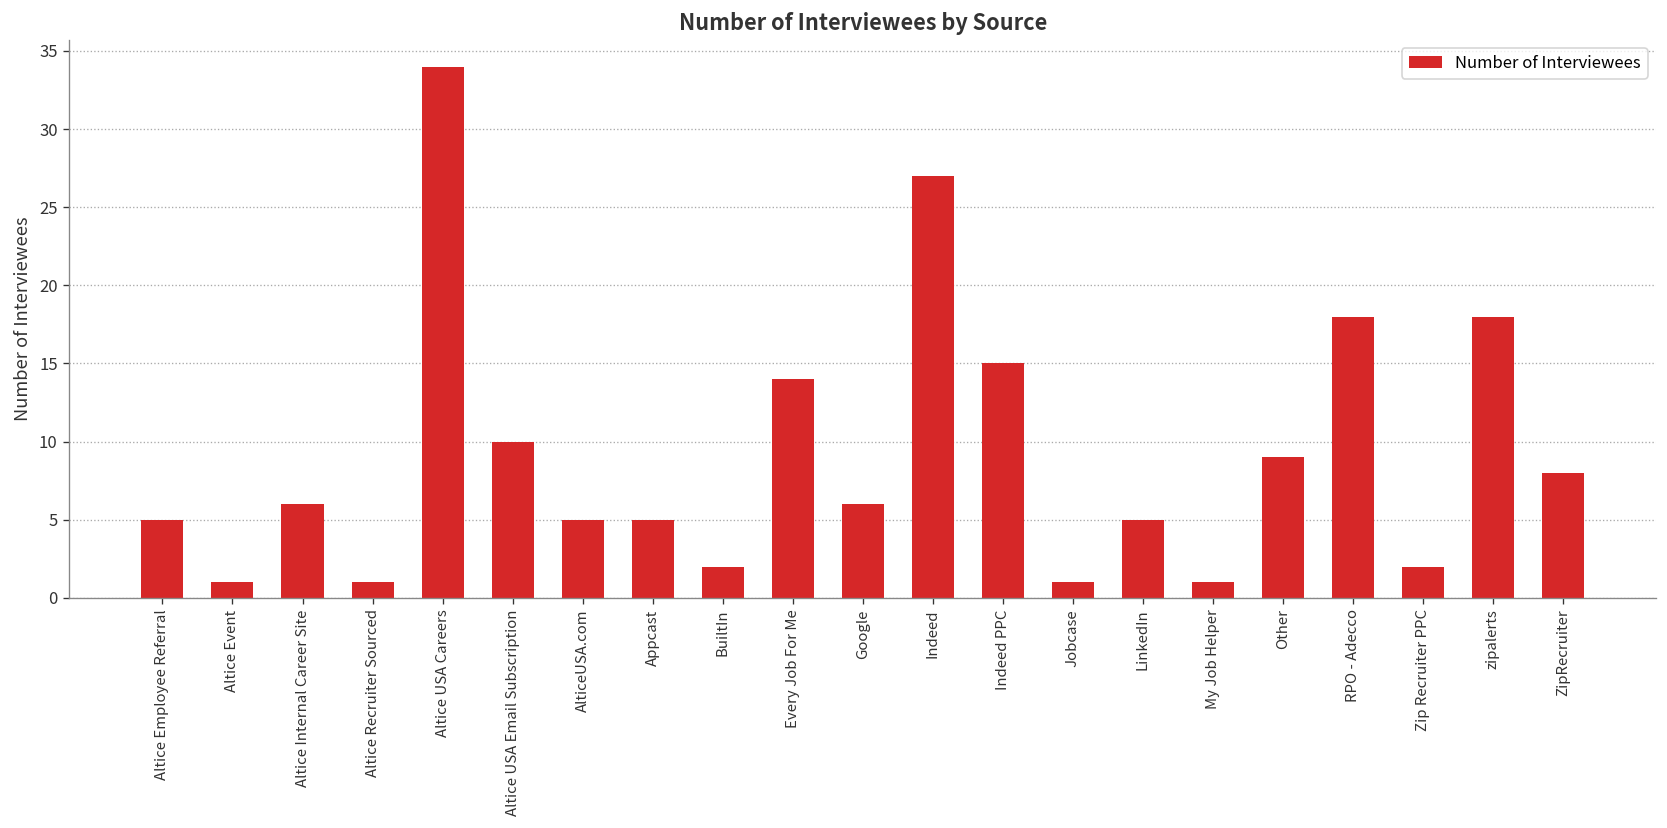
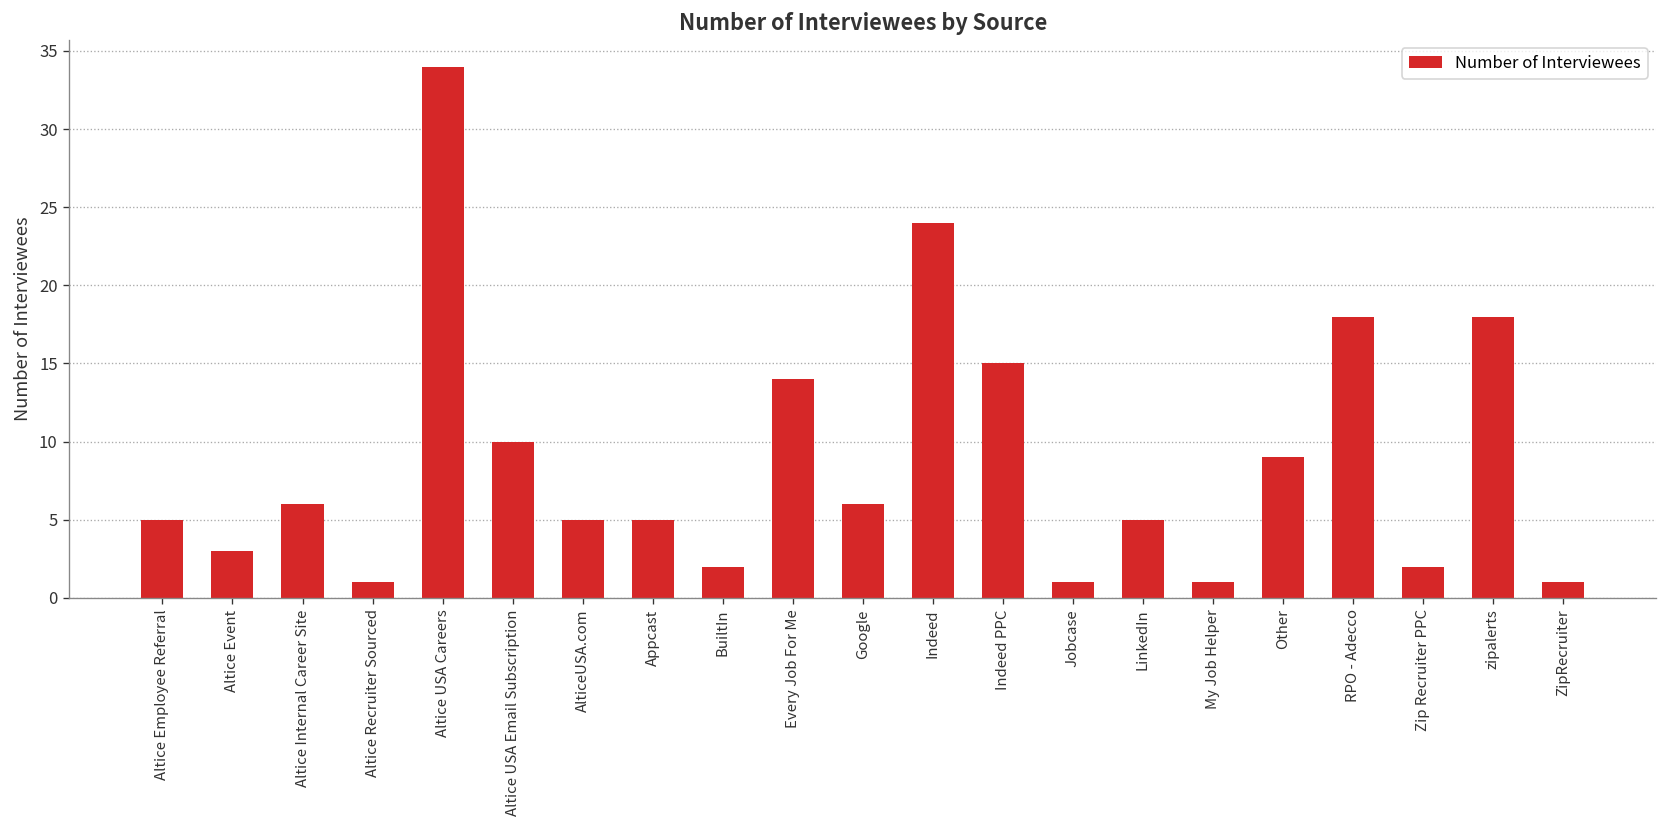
  {
    "Altice Employee Referral": 5,
-   "Altice Event": 1,
+   "Altice Event": 3,
    "Altice Internal Career Site": 6,
    "Altice Recruiter Sourced": 1,
    "Altice USA Careers": 34,
    "Altice USA Email Subscription": 10,
    "AlticeUSA.com": 5,
    "Appcast": 5,
    "BuiltIn": 2,
    "Every Job For Me": 14,
    "Google": 6,
-   "Indeed": 27,
+   "Indeed": 24,
    "Indeed PPC": 15,
    "Jobcase": 1,
    "LinkedIn": 5,
    "My Job Helper": 1,
    "Other": 9,
    "RPO - Adecco": 18,
    "Zip Recruiter PPC": 2,
    "zipalerts": 18,
-   "ZipRecruiter": 8
+   "ZipRecruiter": 1
  }
